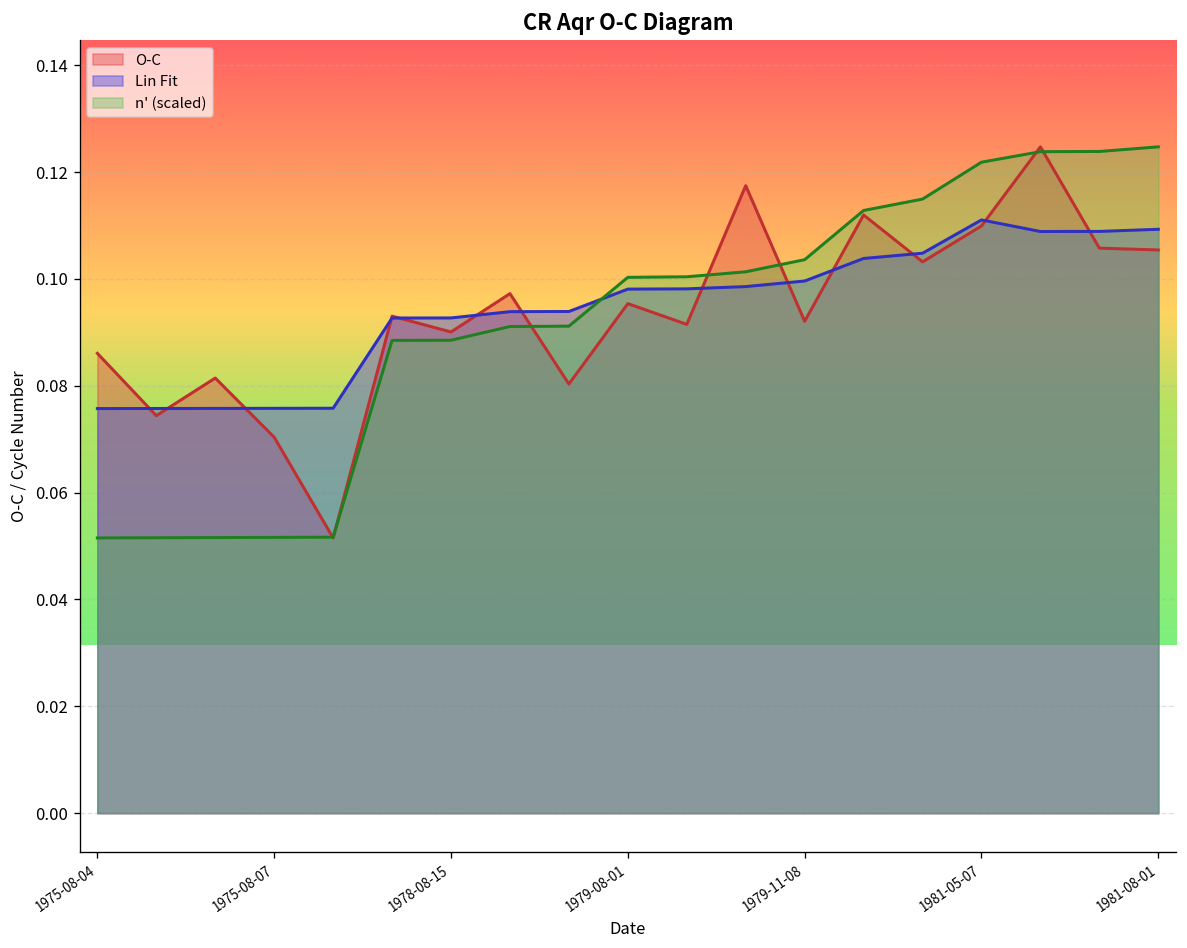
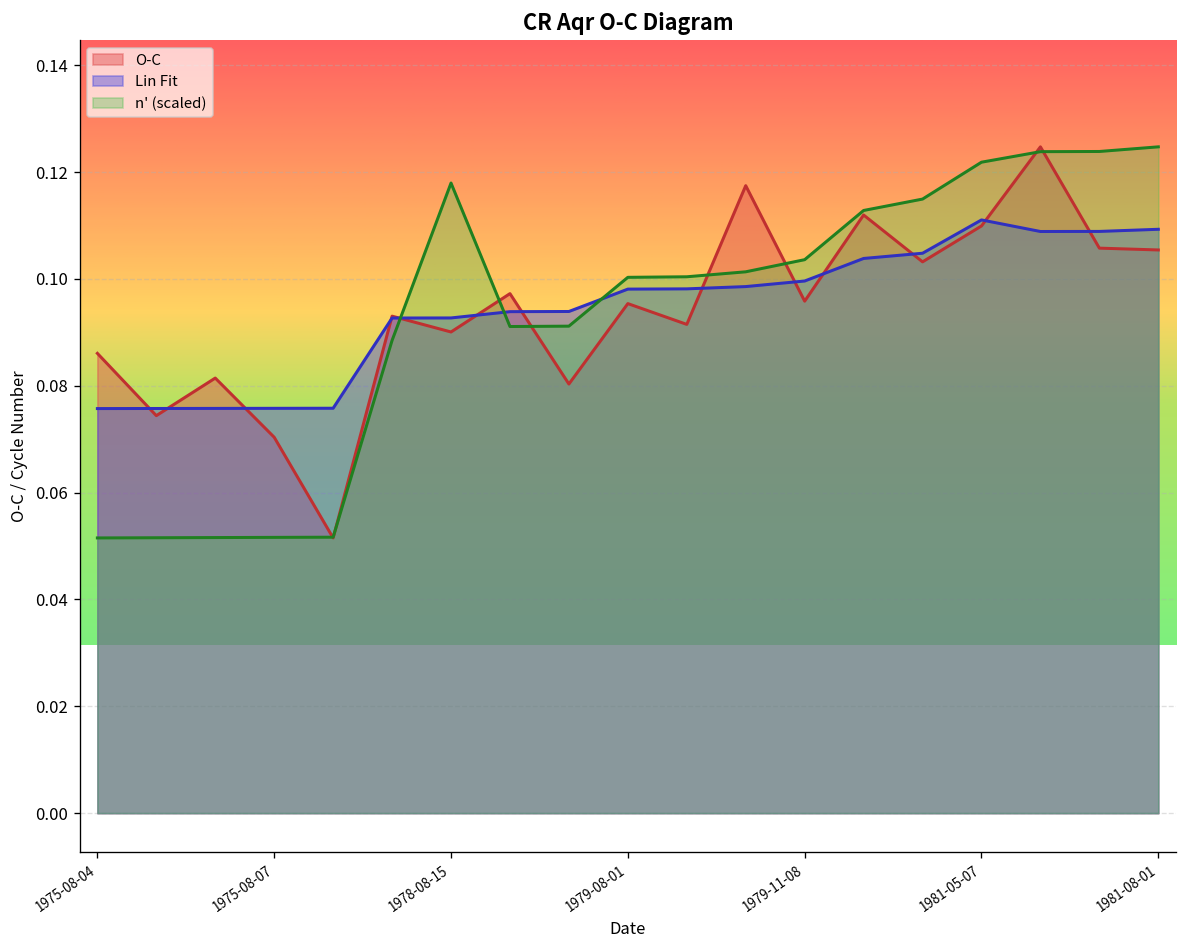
  {
    "O-C": {
      "1975-08-04": 0.086,
      "1975-08-07": 0.070,
      "1978-08-15": 0.090,
      "1979-08-01": 0.095,
-     "1979-11-08": 0.092,
+     "1979-11-08": 0.096,
      "1981-05-07": 0.110,
      "1981-08-01": 0.105
    },
    "Lin Fit": {
      "1975-08-04": 0.076,
      "1975-08-07": 0.076,
      "1978-08-15": 0.093,
      "1979-08-01": 0.098,
      "1979-11-08": 0.100,
      "1981-05-07": 0.111,
      "1981-08-01": 0.109
    },
    "n' (scaled)": {
      "1975-08-04": 0.052,
      "1975-08-07": 0.052,
-     "1978-08-15": 0.089,
+     "1978-08-15": 0.118,
      "1979-08-01": 0.100,
      "1979-11-08": 0.104,
      "1981-05-07": 0.122,
      "1981-08-01": 0.125
    }
  }
